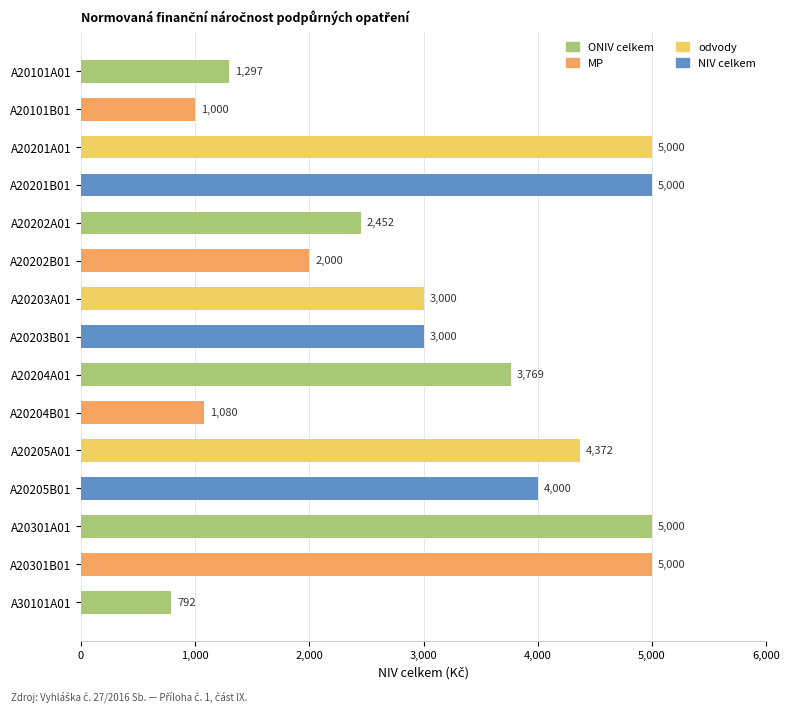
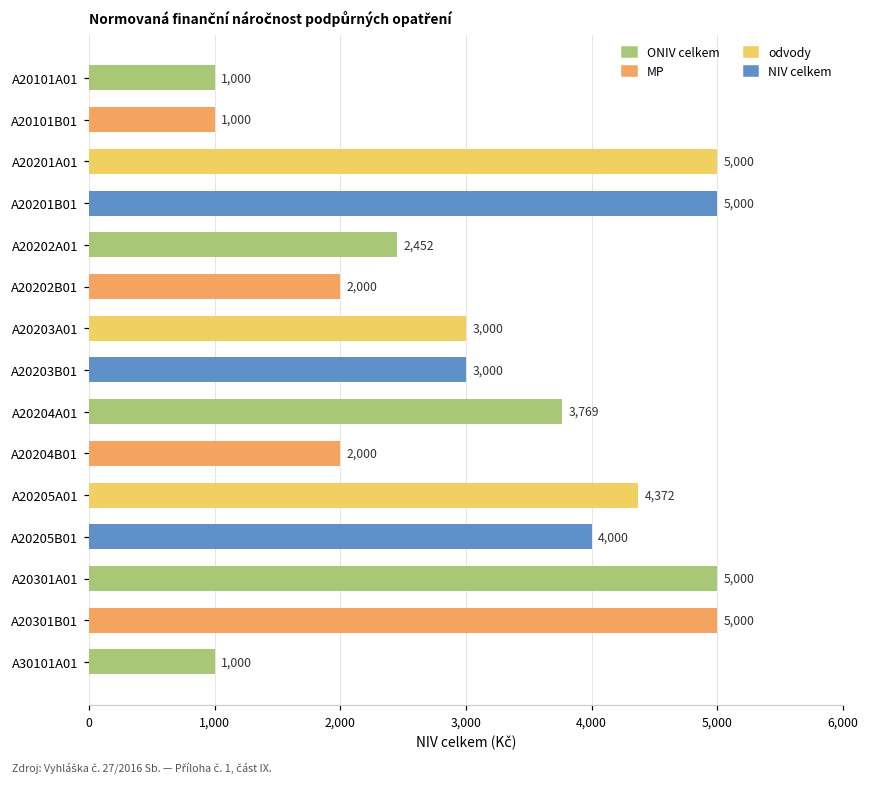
  {
-   "A20101A01": "1,297",
+   "A20101A01": "1,000",
    "A20101B01": "1,000",
    "A20201A01": "5,000",
    "A20201B01": "5,000",
    "A20202A01": "2,452",
    "A20202B01": "2,000",
    "A20203A01": "3,000",
    "A20203B01": "3,000",
    "A20204A01": "3,769",
-   "A20204B01": "1,080",
+   "A20204B01": "2,000",
    "A20205A01": "4,372",
    "A20205B01": "4,000",
    "A20301A01": "5,000",
    "A20301B01": "5,000",
-   "A30101A01": "792"
+   "A30101A01": "1,000"
  }
